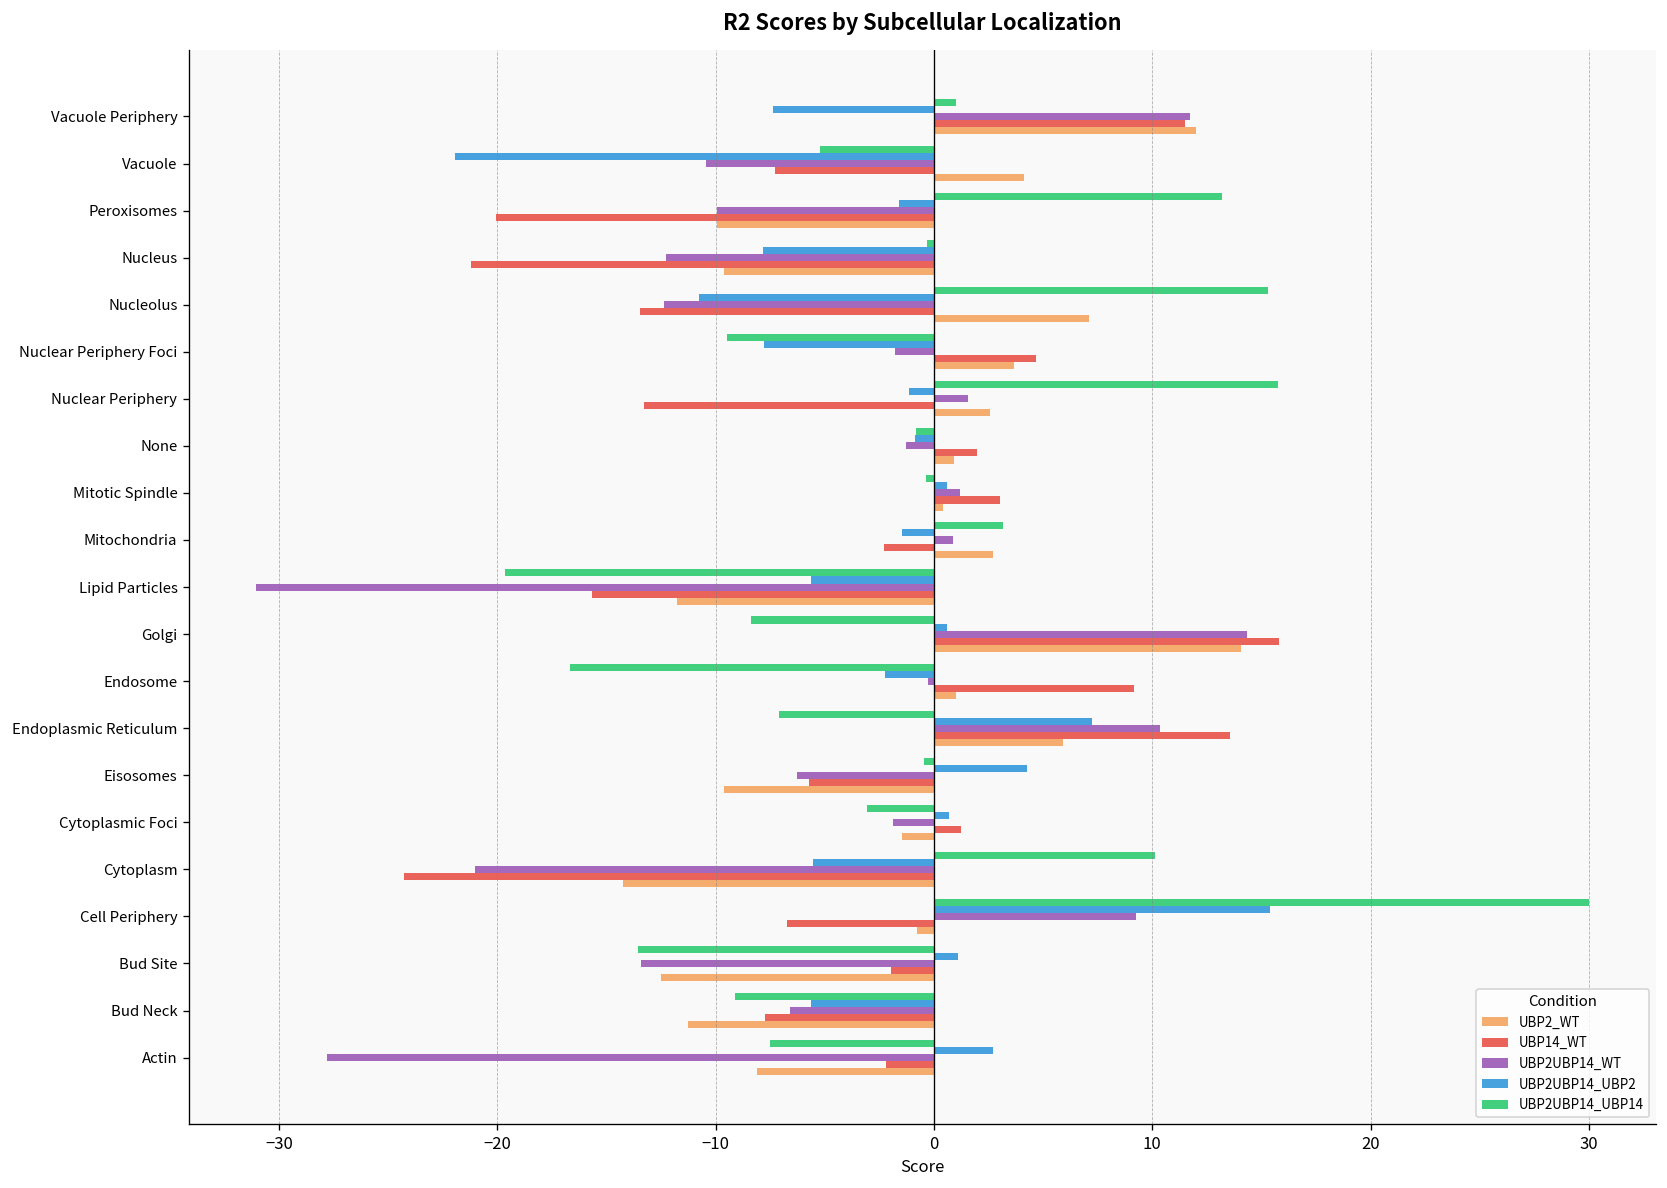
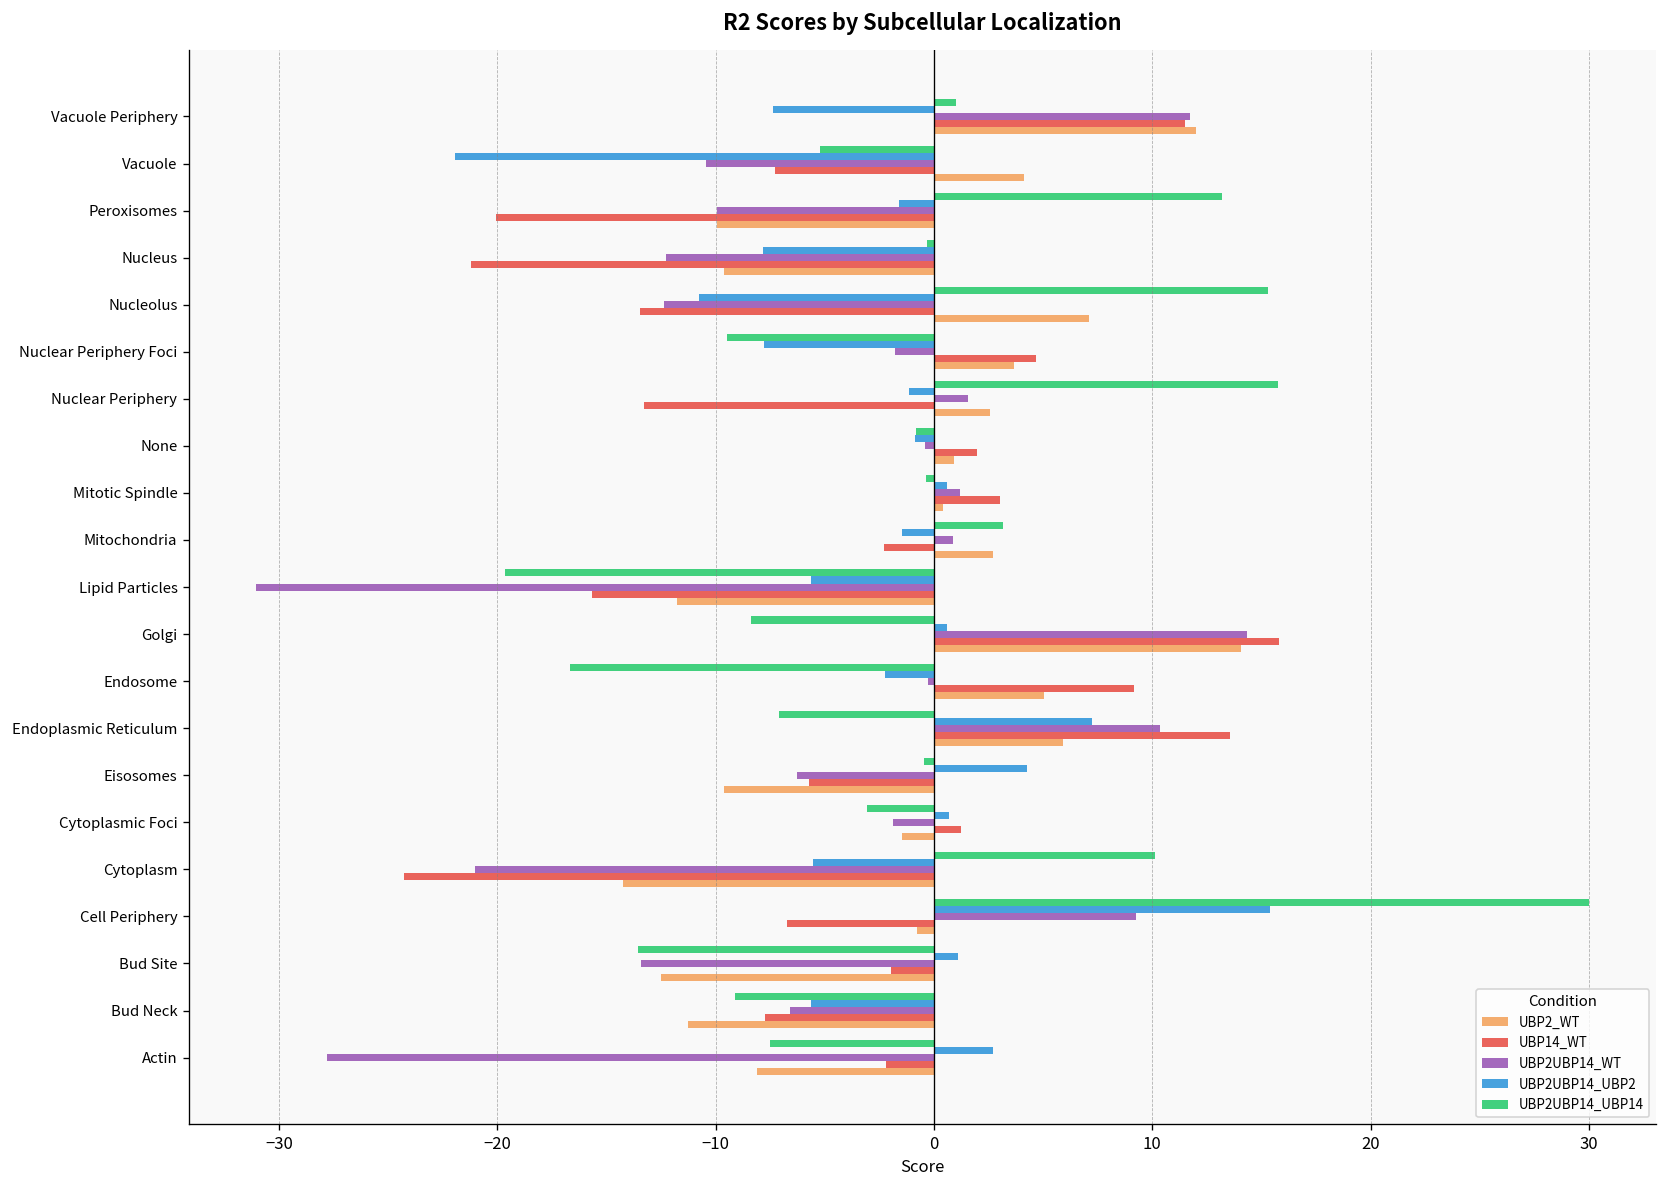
  {
    "UBP2_WT": {
      "Vacuole Periphery": 12.0,
      "Vacuole": 4.1,
      "Peroxisomes": -9.9,
      "Nucleus": -9.6,
      "Nucleolus": 7.1,
      "Nuclear Periphery Foci": 3.7,
      "Nuclear Periphery": 2.6,
      "None": 0.9,
      "Mitotic Spindle": 0.4,
      "Mitochondria": 2.7,
      "Lipid Particles": -11.8,
      "Golgi": 14.1,
-     "Endosome": 1.0,
+     "Endosome": 5.0,
      "Endoplasmic Reticulum": 5.9,
      "Eisosomes": -9.6,
      "Cytoplasmic Foci": -1.5,
      "Cytoplasm": -14.2,
      "Cell Periphery": -0.8,
      "Bud Site": -12.5,
      "Bud Neck": -11.3,
      "Actin": -8.1
    },
    "UBP14_WT": {
      "Vacuole Periphery": 11.5,
      "Vacuole": -7.3,
      "Peroxisomes": -20.1,
      "Nucleus": -21.2,
      "Nucleolus": -13.5,
      "Nuclear Periphery Foci": 4.7,
      "Nuclear Periphery": -13.3,
      "None": 2.0,
      "Mitotic Spindle": 3.0,
      "Mitochondria": -2.3,
      "Lipid Particles": -15.7,
      "Golgi": 15.8,
      "Endosome": 9.1,
      "Endoplasmic Reticulum": 13.6,
      "Eisosomes": -5.7,
      "Cytoplasmic Foci": 1.2,
      "Cytoplasm": -24.3,
      "Cell Periphery": -6.8,
      "Bud Site": -2.0,
      "Bud Neck": -7.8,
      "Actin": -2.2
    },
    "UBP2UBP14_WT": {
      "Vacuole Periphery": 11.7,
      "Vacuole": -10.4,
      "Peroxisomes": -10.0,
      "Nucleus": -12.3,
      "Nucleolus": -12.4,
      "Nuclear Periphery Foci": -1.8,
      "Nuclear Periphery": 1.5,
-     "None": -1.3,
+     "None": -0.4,
      "Mitotic Spindle": 1.2,
      "Mitochondria": 0.9,
      "Lipid Particles": -31.1,
      "Golgi": 14.4,
      "Endosome": -0.3,
      "Endoplasmic Reticulum": 10.4,
      "Eisosomes": -6.3,
      "Cytoplasmic Foci": -1.9,
      "Cytoplasm": -21.0,
      "Cell Periphery": 9.3,
      "Bud Site": -13.4,
      "Bud Neck": -6.6,
      "Actin": -27.8
    },
    "UBP2UBP14_UBP2": {
      "Vacuole Periphery": -7.4,
      "Vacuole": -22.0,
      "Peroxisomes": -1.6,
      "Nucleus": -7.9,
      "Nucleolus": -10.8,
      "Nuclear Periphery Foci": -7.8,
      "Nuclear Periphery": -1.2,
      "None": -0.9,
      "Mitotic Spindle": 0.6,
      "Mitochondria": -1.5,
      "Lipid Particles": -5.6,
      "Golgi": 0.6,
      "Endosome": -2.3,
      "Endoplasmic Reticulum": 7.2,
      "Eisosomes": 4.2,
      "Cytoplasmic Foci": 0.7,
      "Cytoplasm": -5.6,
      "Cell Periphery": 15.4,
      "Bud Site": 1.1,
      "Bud Neck": -5.6,
      "Actin": 2.7
    },
    "UBP2UBP14_UBP14": {
      "Vacuole Periphery": 1.0,
      "Vacuole": -5.2,
      "Peroxisomes": 13.2,
      "Nucleus": -0.3,
      "Nucleolus": 15.3,
      "Nuclear Periphery Foci": -9.5,
      "Nuclear Periphery": 15.8,
      "None": -0.8,
      "Mitotic Spindle": -0.4,
      "Mitochondria": 3.2,
      "Lipid Particles": -19.6,
      "Golgi": -8.4,
      "Endosome": -16.7,
      "Endoplasmic Reticulum": -7.1,
      "Eisosomes": -0.5,
      "Cytoplasmic Foci": -3.1,
      "Cytoplasm": 10.1,
      "Cell Periphery": 30.0,
      "Bud Site": -13.5,
      "Bud Neck": -9.1,
      "Actin": -7.5
    }
  }
